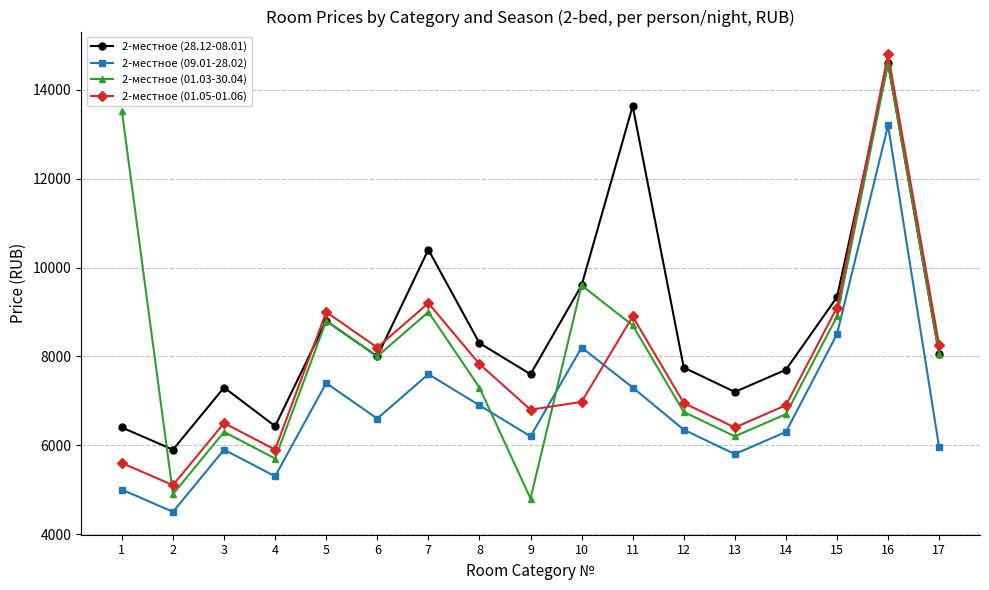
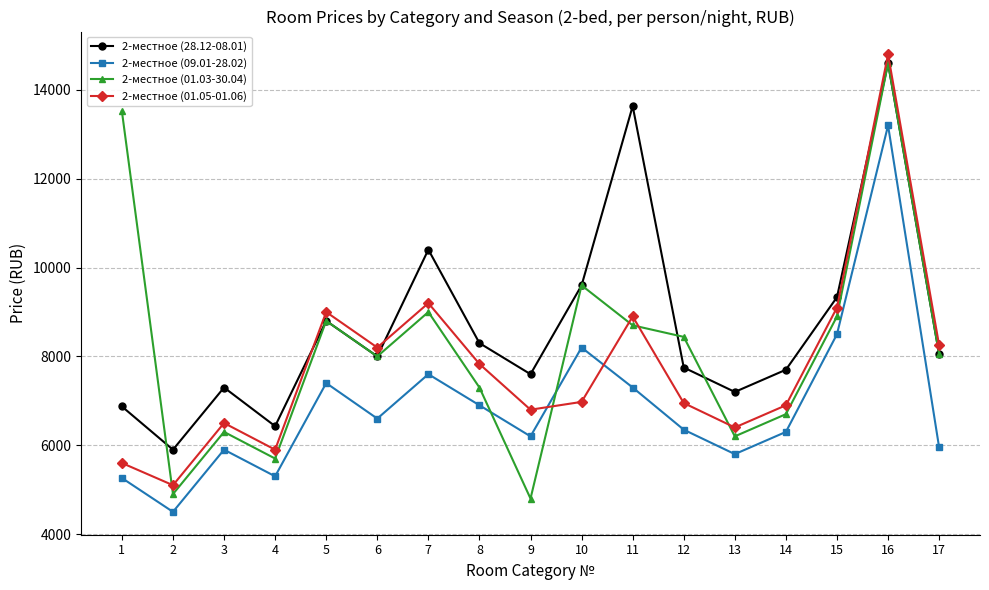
  {
    "2-местное (28.12-08.01)": {
-     "1": 6400,
+     "1": 6900,
      "2": 5900,
      "3": 7300,
      "4": 6400,
      "7": 10400,
      "8": 8300,
      "9": 7600,
      "11": 13600,
      "12": 7800,
      "13": 7200,
      "14": 7700,
      "15": 9300
    },
    "2-местное (09.01-28.02)": {
-     "1": 5000,
+     "1": 5300,
      "2": 4500,
      "3": 5900,
      "4": 5300,
      "5": 7400,
      "6": 6600,
      "7": 7600,
      "8": 6900,
      "9": 6200,
      "10": 8200,
      "11": 7300,
      "12": 6400,
      "13": 5800,
      "14": 6300,
      "15": 8500,
      "16": 13200,
      "17": 6000
    },
    "2-местное (01.03-30.04)": {
      "1": 13500,
      "2": 4900,
      "3": 6300,
      "4": 5700,
      "7": 9000,
      "8": 7300,
      "9": 4800,
      "11": 8700,
-     "12": 6800,
+     "12": 8400,
      "13": 6200,
      "14": 6700,
      "15": 8900
    },
    "2-местное (01.05-01.06)": {
      "1": 5600,
      "2": 5100,
      "3": 6500,
      "4": 5900,
      "5": 9000,
      "6": 8200,
      "7": 9200,
      "8": 7800,
      "9": 6800,
      "10": 7000,
      "11": 8900,
      "12": 7000,
      "13": 6400,
      "14": 6900,
      "15": 9100,
      "16": 14800,
      "17": 8300
    }
  }
